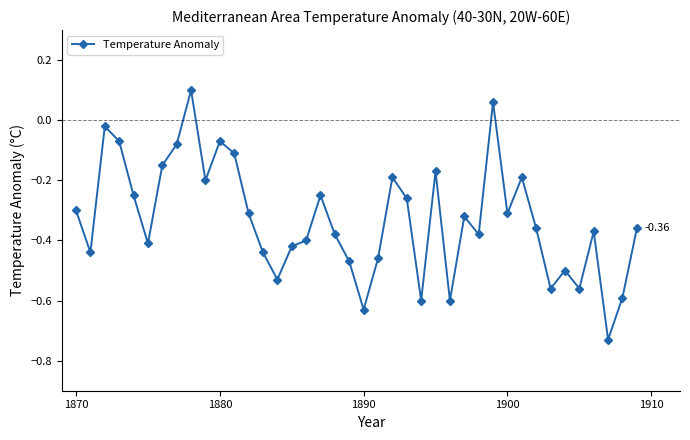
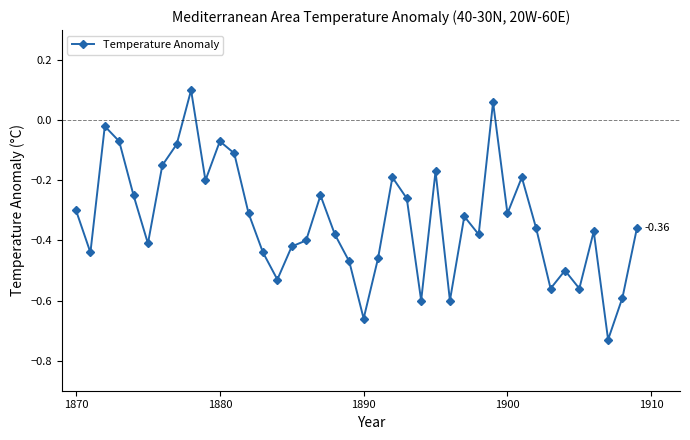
  {
    "1870": -0.30,
    "1880": -0.07,
-   "1890": -0.63,
+   "1890": -0.66,
    "1900": -0.31
  }
